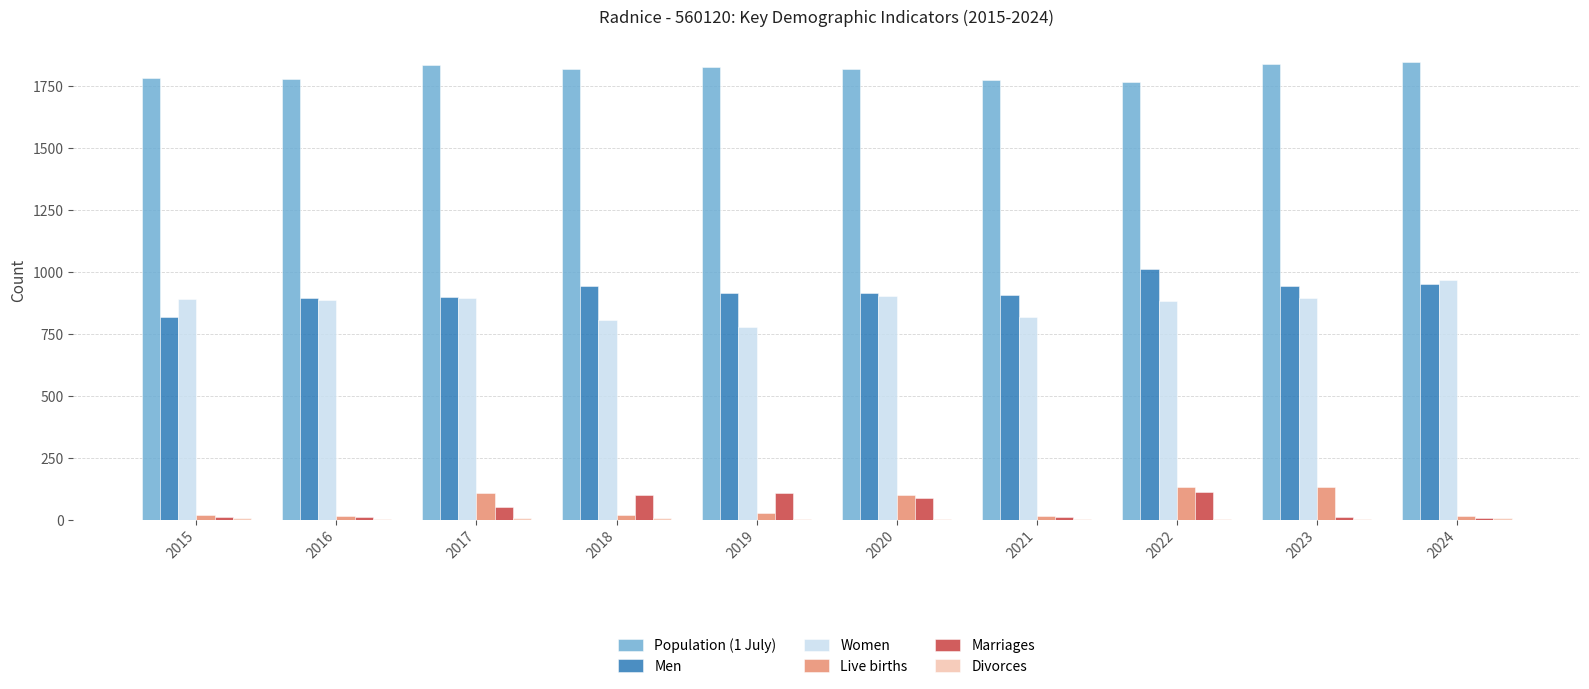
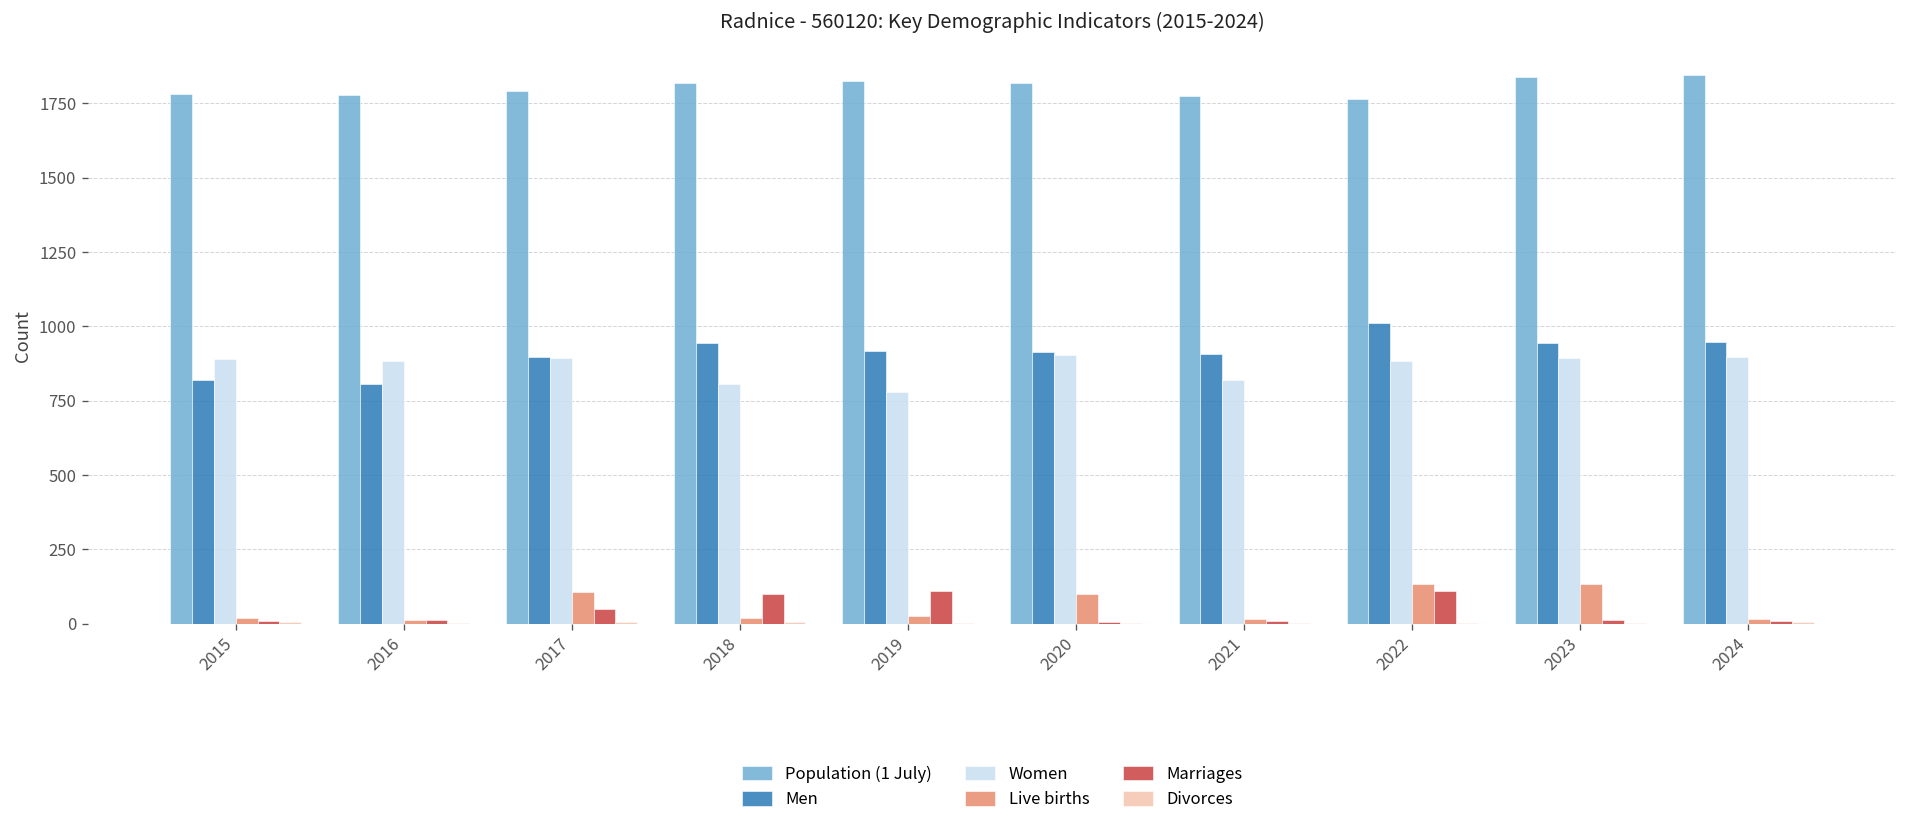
  {
    "Population (1 July)": {
      "2015": 1780,
      "2016": 1780,
-     "2017": 1840,
+     "2017": 1790,
      "2018": 1820,
      "2019": 1830,
      "2020": 1820,
      "2021": 1780,
      "2022": 1770,
      "2023": 1840,
      "2024": 1850
    },
    "Men": {
      "2015": 820,
-     "2016": 890,
+     "2016": 810,
      "2017": 900,
      "2018": 940,
      "2019": 920,
      "2020": 910,
      "2021": 910,
      "2022": 1010,
      "2023": 940,
      "2024": 950
    },
    "Women": {
      "2015": 890,
      "2016": 890,
      "2017": 900,
      "2018": 810,
      "2019": 780,
      "2020": 900,
      "2021": 820,
      "2022": 880,
      "2023": 890,
-     "2024": 970
+     "2024": 900
    },
    "Live births": {
      "2015": 20,
      "2016": 10,
      "2017": 110,
      "2018": 20,
      "2019": 30,
      "2020": 100,
      "2021": 20,
      "2022": 130,
      "2023": 130,
      "2024": 20
    },
    "Marriages": {
      "2016": 10,
      "2017": 50,
      "2018": 100,
      "2019": 110,
-     "2020": 90,
+     "2020": 10,
      "2022": 110,
      "2023": 10
    }
  }
